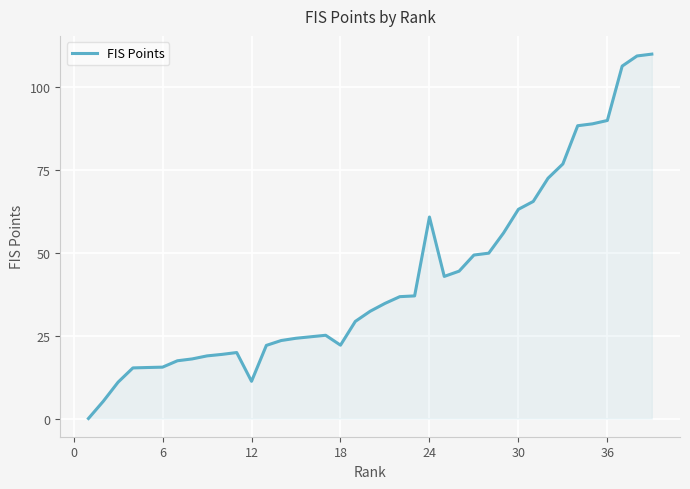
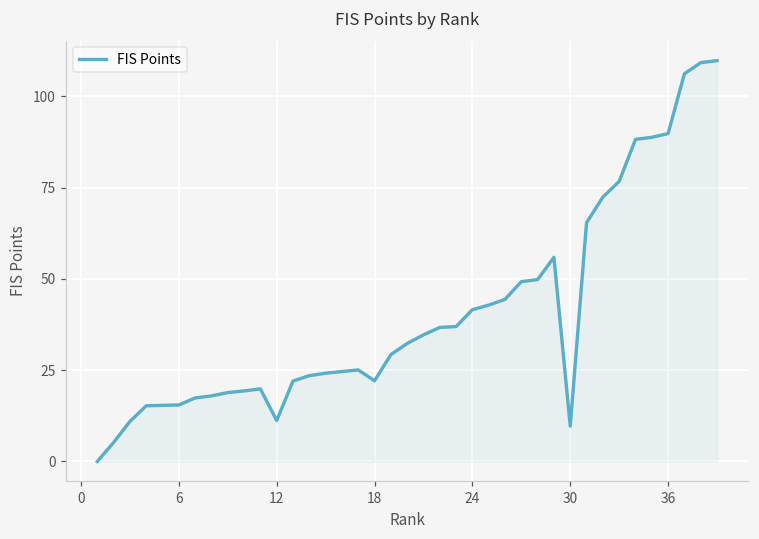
  {
    "6": 15,
    "12": 11,
    "18": 22,
-   "24": 61,
-   "30": 63,
+   "24": 42,
+   "30": 10,
    "36": 90
  }
